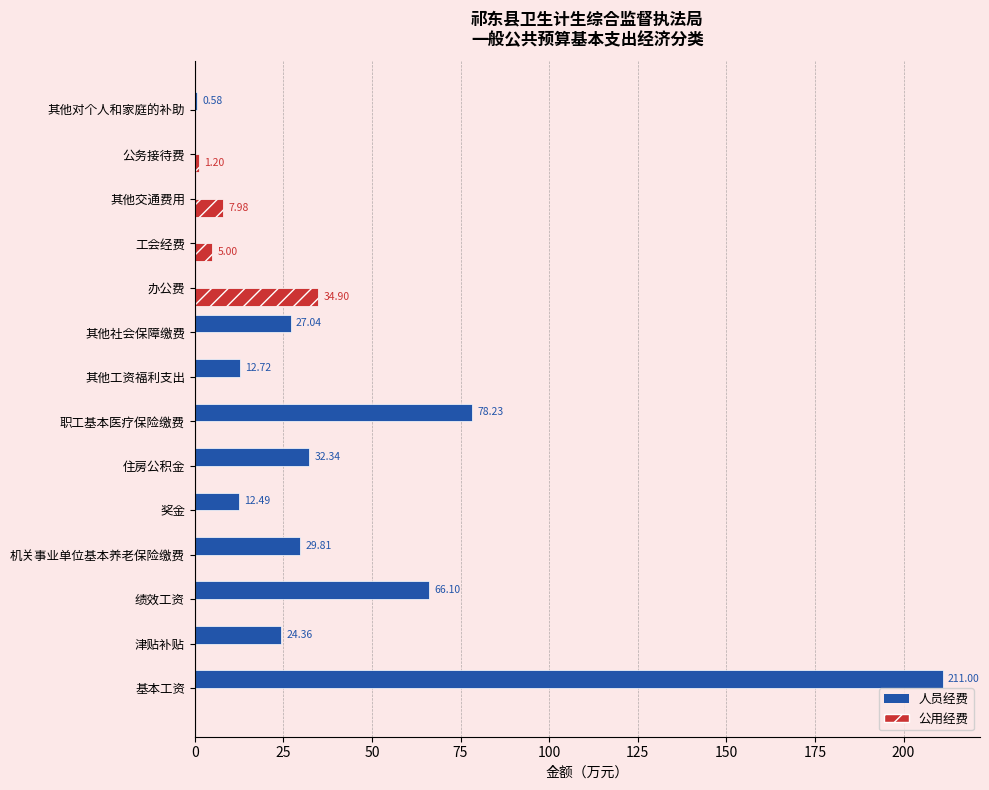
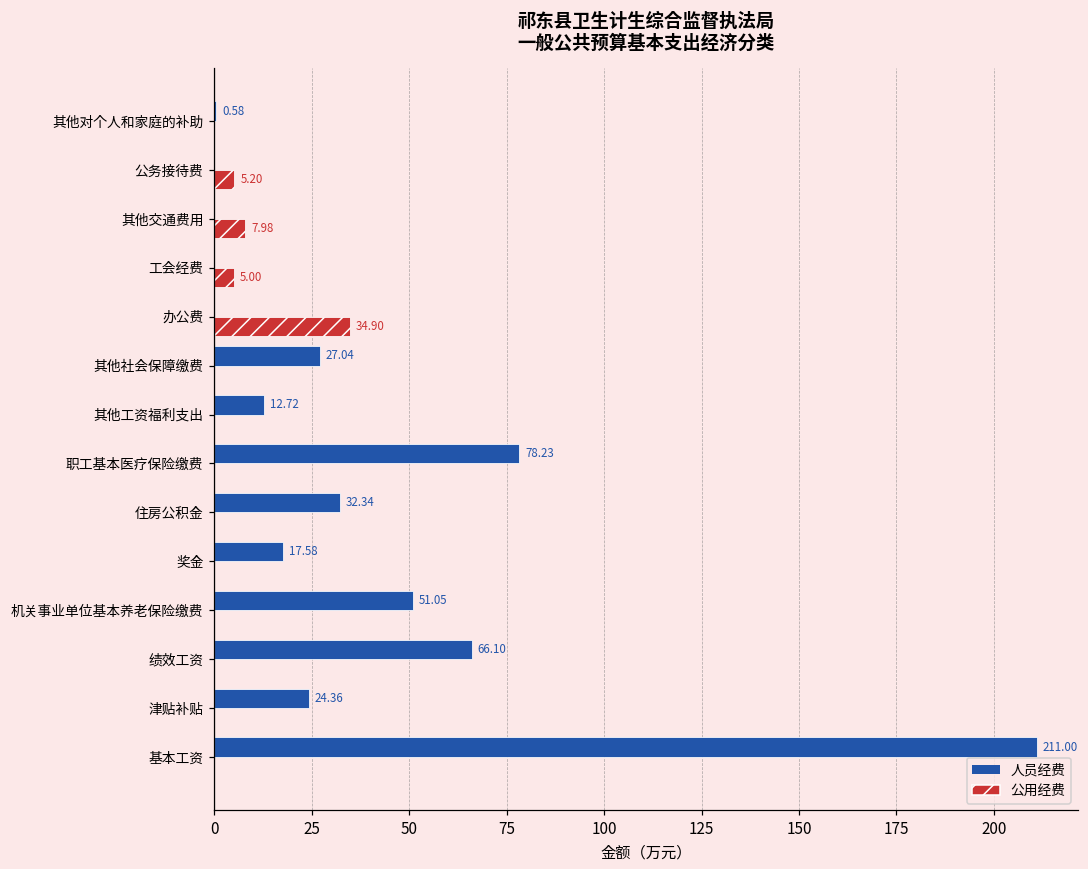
  {
    "人员经费": {
      "其他对个人和家庭的补助": 0.58,
      "其他社会保障缴费": 27.04,
      "其他工资福利支出": 12.72,
      "职工基本医疗保险缴费": 78.23,
      "住房公积金": 32.34,
-     "奖金": 12.49,
-     "机关事业单位基本养老保险缴费": 29.81,
+     "奖金": 17.58,
+     "机关事业单位基本养老保险缴费": 51.05,
      "绩效工资": 66.10,
      "津贴补贴": 24.36,
      "基本工资": 211.00
    },
    "公用经费": {
-     "公务接待费": 1.20,
+     "公务接待费": 5.20,
      "其他交通费用": 7.98,
      "工会经费": 5.00,
      "办公费": 34.90
    }
  }
